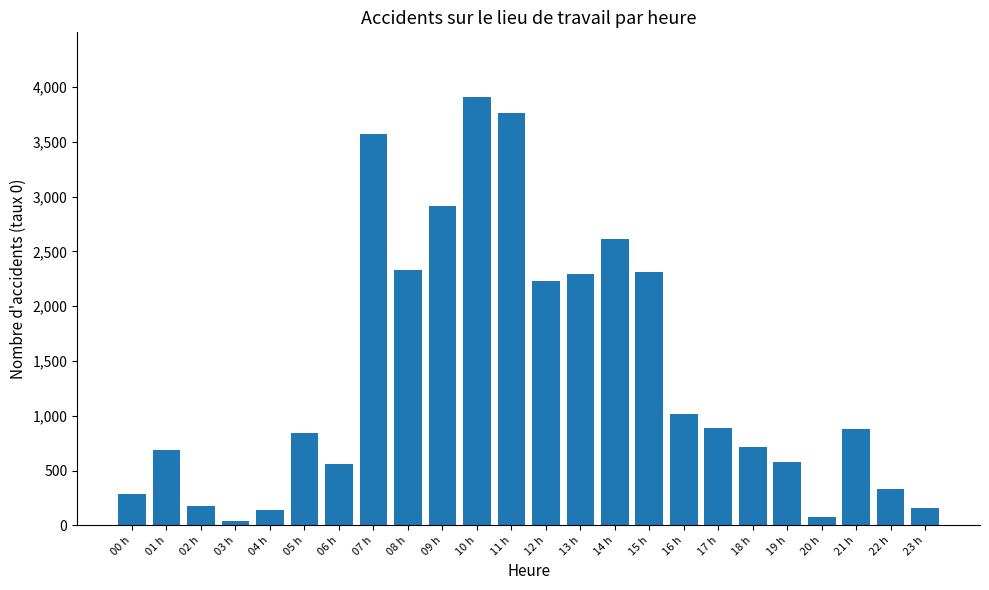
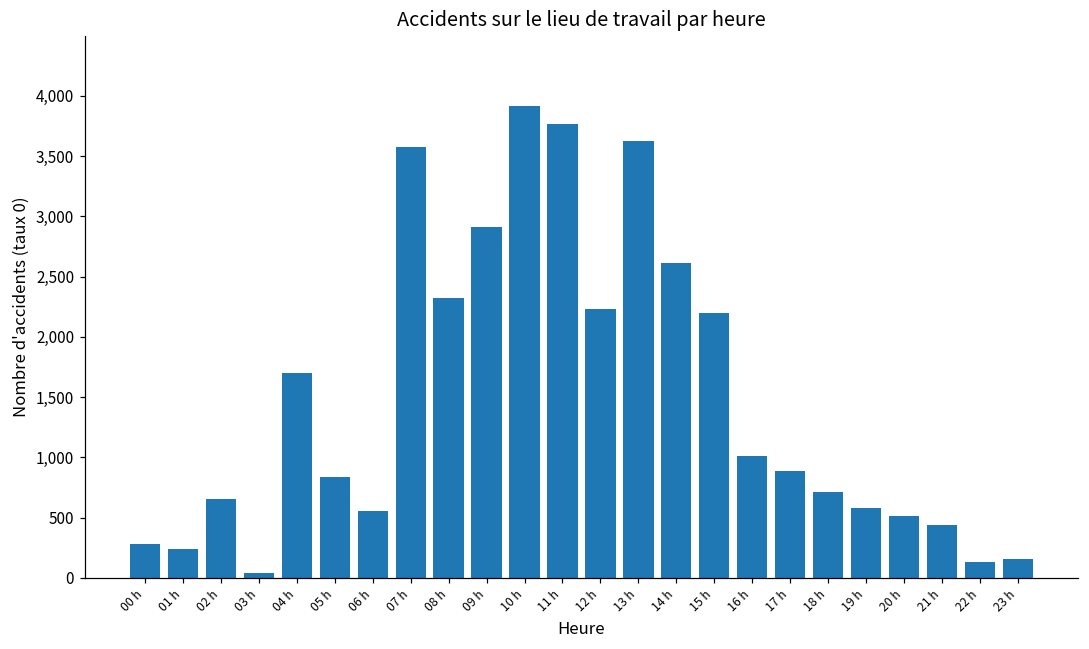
  {
    "00 h": "280",
-   "01 h": "690",
-   "02 h": "170",
+   "01 h": "240",
+   "02 h": "660",
    "03 h": "40",
-   "04 h": "140",
+   "04 h": "1,700",
    "05 h": "840",
    "06 h": "560",
    "07 h": "3,570",
    "08 h": "2,330",
    "09 h": "2,910",
    "10 h": "3,910",
    "11 h": "3,760",
    "12 h": "2,230",
-   "13 h": "2,290",
+   "13 h": "3,620",
    "14 h": "2,610",
-   "15 h": "2,310",
+   "15 h": "2,200",
    "16 h": "1,010",
    "17 h": "890",
    "18 h": "710",
    "19 h": "580",
-   "20 h": "70",
-   "21 h": "880",
-   "22 h": "330",
+   "20 h": "510",
+   "21 h": "440",
+   "22 h": "130",
    "23 h": "160"
  }
